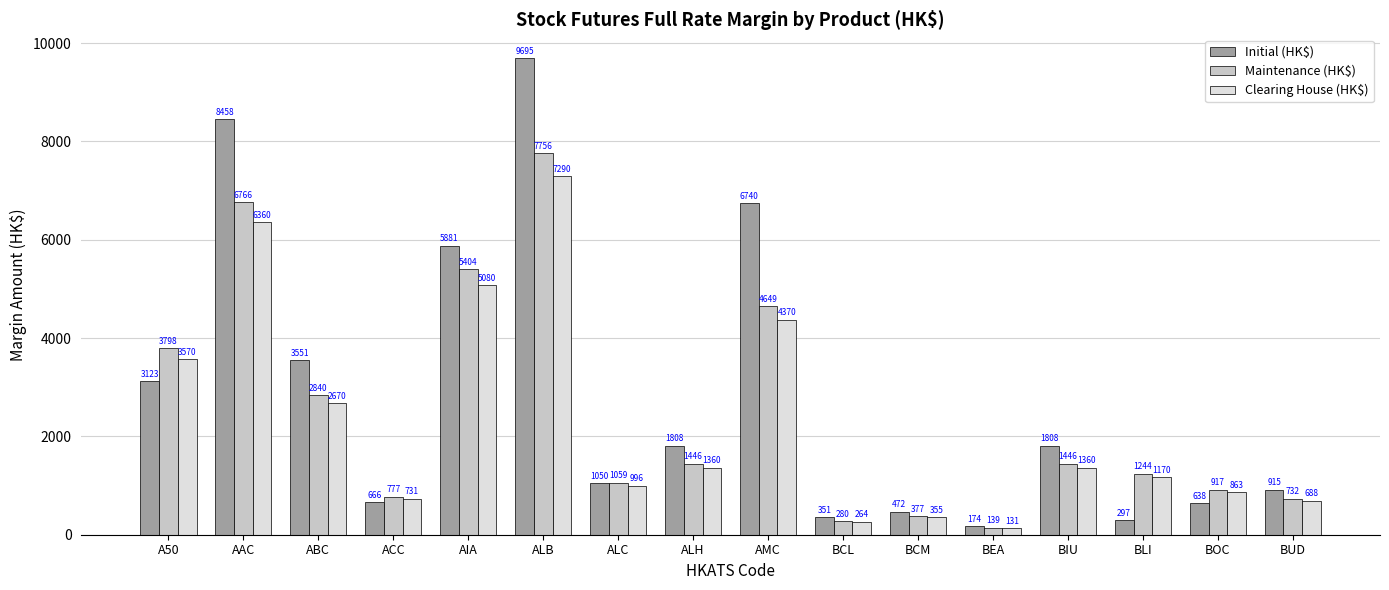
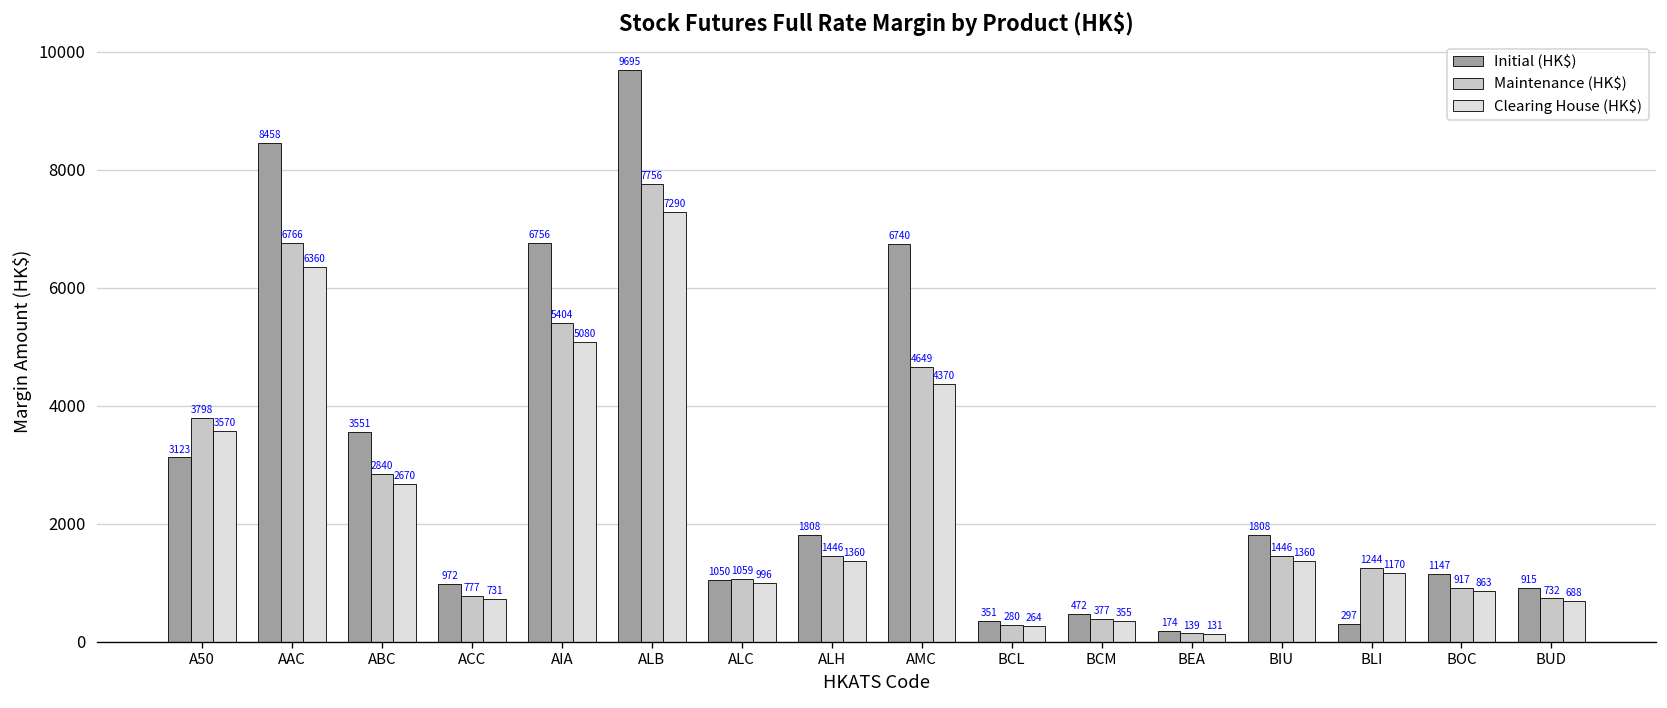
  {
    "Initial (HK$)": {
      "A50": 3123,
      "AAC": 8458,
      "ABC": 3551,
-     "ACC": 666,
-     "AIA": 5881,
+     "ACC": 972,
+     "AIA": 6756,
      "ALB": 9695,
      "ALC": 1050,
      "ALH": 1808,
      "AMC": 6740,
      "BCL": 351,
      "BCM": 472,
      "BEA": 174,
      "BIU": 1808,
      "BLI": 297,
-     "BOC": 638,
+     "BOC": 1147,
      "BUD": 915
    }
  }
